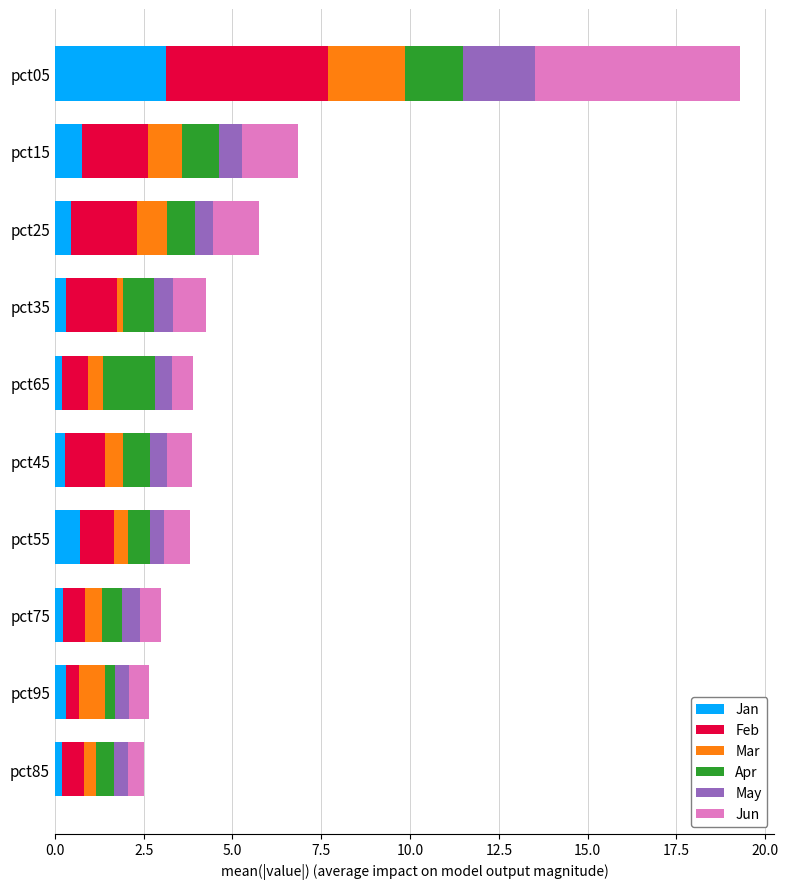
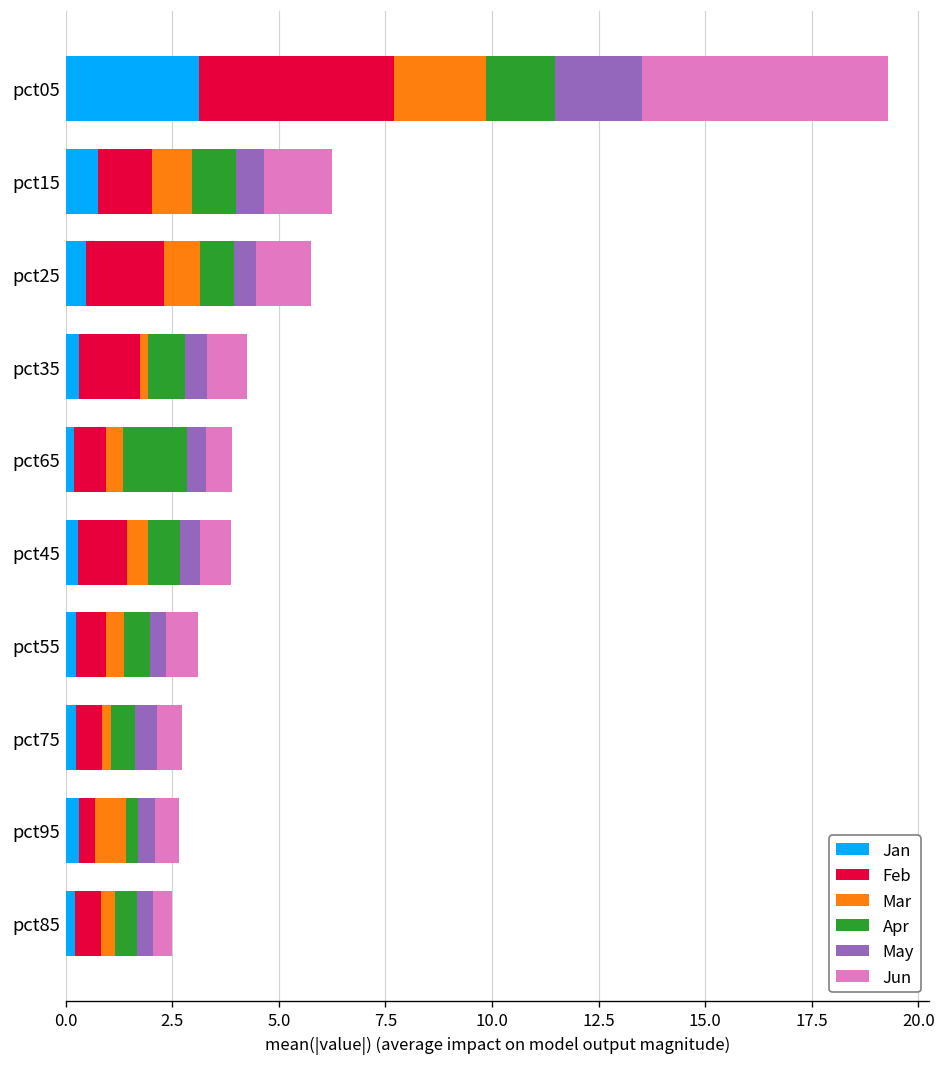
  {
    "Jan": {
      "pct05": 3.1,
      "pct15": 0.8,
      "pct25": 0.5,
      "pct35": 0.3,
      "pct65": 0.2,
      "pct45": 0.3,
-     "pct55": 0.7,
+     "pct55": 0.2,
      "pct75": 0.2,
      "pct95": 0.3,
      "pct85": 0.2
    },
    "Feb": {
      "pct05": 4.6,
-     "pct15": 1.9,
+     "pct15": 1.3,
      "pct25": 1.9,
      "pct35": 1.4,
      "pct65": 0.8,
      "pct45": 1.1,
-     "pct55": 0.9,
+     "pct55": 0.7,
      "pct75": 0.6,
      "pct95": 0.4,
      "pct85": 0.6
    },
    "Mar": {
      "pct05": 2.2,
      "pct15": 0.9,
      "pct25": 0.8,
      "pct35": 0.2,
      "pct65": 0.4,
      "pct45": 0.5,
      "pct55": 0.4,
-     "pct75": 0.5,
+     "pct75": 0.2,
      "pct95": 0.7,
      "pct85": 0.3
    },
    "Apr": {
      "pct05": 1.6,
      "pct15": 1.0,
      "pct25": 0.8,
      "pct35": 0.9,
      "pct65": 1.5,
      "pct45": 0.8,
      "pct55": 0.6,
      "pct75": 0.6,
      "pct95": 0.3,
      "pct85": 0.5
    },
    "May": {
      "pct05": 2.0,
      "pct15": 0.7,
      "pct25": 0.5,
      "pct35": 0.5,
      "pct65": 0.5,
      "pct45": 0.5,
      "pct55": 0.4,
      "pct75": 0.5,
      "pct95": 0.4,
      "pct85": 0.4
    },
    "Jun": {
      "pct05": 5.8,
      "pct15": 1.6,
      "pct25": 1.3,
      "pct35": 0.9,
      "pct65": 0.6,
      "pct45": 0.7,
      "pct55": 0.8,
      "pct75": 0.6,
      "pct95": 0.6,
      "pct85": 0.5
    }
  }
